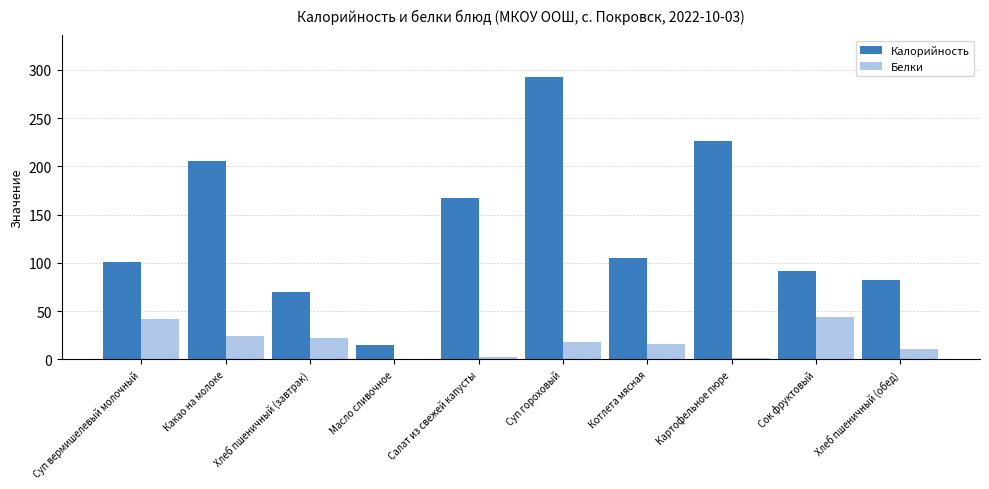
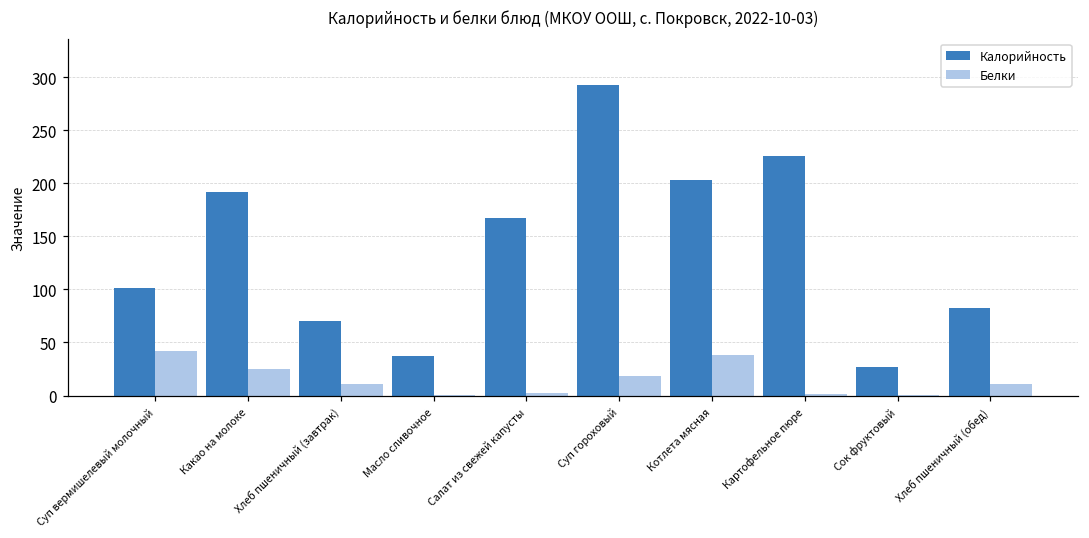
  {
    "Калорийность": {
      "Суп вермишелевый молочный": 100,
-     "Какао на молоке": 210,
+     "Какао на молоке": 190,
      "Хлеб пшеничный (завтрак)": 70,
-     "Масло сливочное": 20,
+     "Масло сливочное": 40,
      "Салат из свежей капусты": 170,
      "Суп гороховый": 290,
-     "Котлета мясная": 110,
+     "Котлета мясная": 200,
      "Картофельное пюре": 230,
-     "Сок фруктовый": 90,
+     "Сок фруктовый": 30,
      "Хлеб пшеничный (обед)": 80
    },
    "Белки": {
      "Суп вермишелевый молочный": 40,
      "Какао на молоке": 20,
-     "Хлеб пшеничный (завтрак)": 20,
+     "Хлеб пшеничный (завтрак)": 10,
      "Суп гороховый": 20,
-     "Котлета мясная": 20,
-     "Сок фруктовый": 40,
+     "Котлета мясная": 40,
+     "Сок фруктовый": 0,
      "Хлеб пшеничный (обед)": 10
    }
  }
